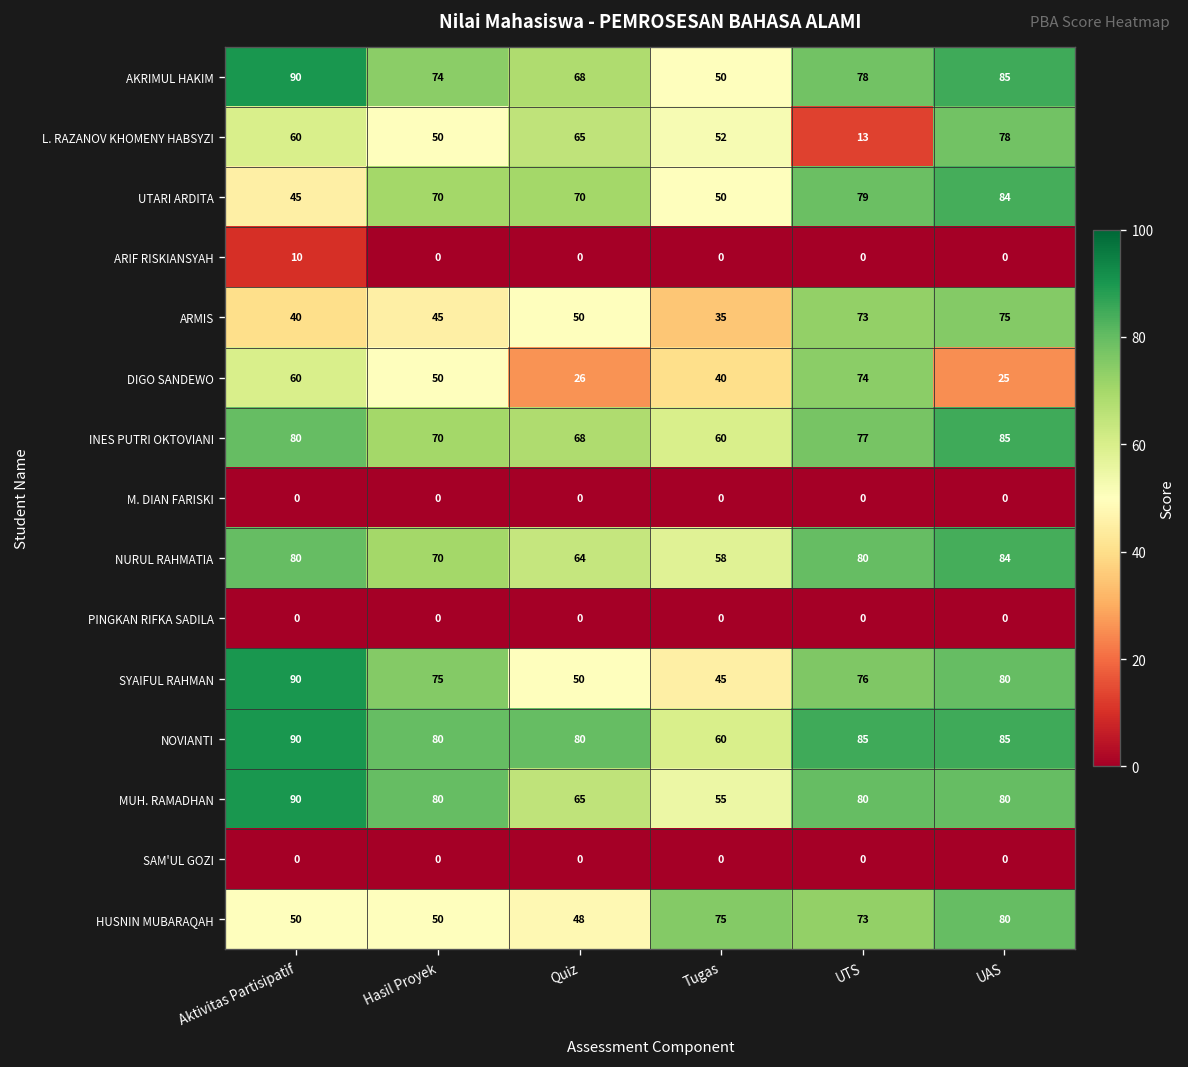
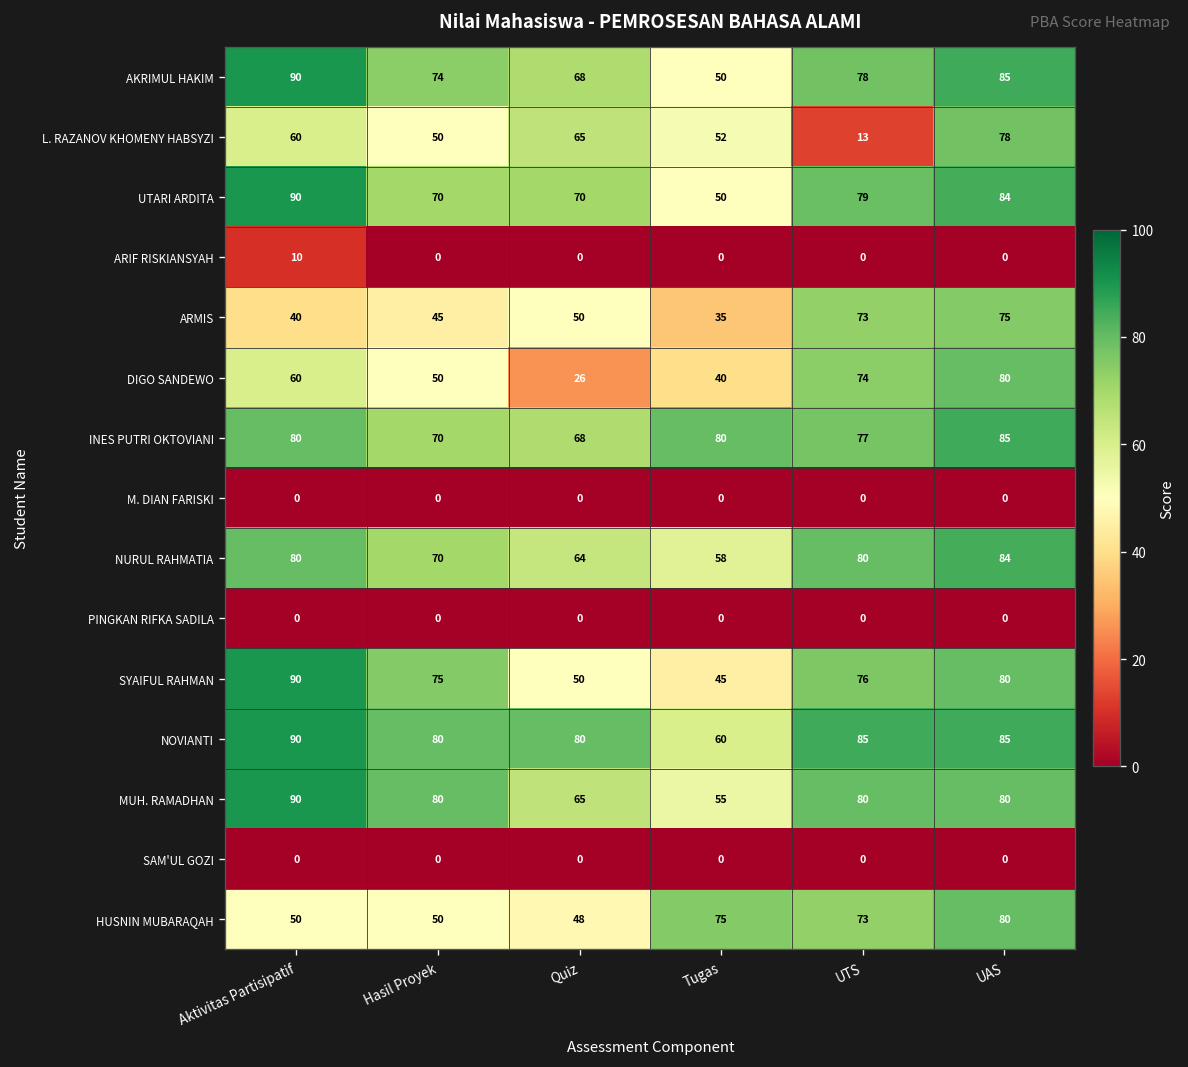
  {
    "AKRIMUL HAKIM": {
      "Aktivitas Partisipatif": 90,
      "Hasil Proyek": 74,
      "Quiz": 68,
      "Tugas": 50,
      "UTS": 78,
      "UAS": 85
    },
    "L. RAZANOV KHOMENY HABSYZI": {
      "Aktivitas Partisipatif": 60,
      "Hasil Proyek": 50,
      "Quiz": 65,
      "Tugas": 52,
      "UTS": 13,
      "UAS": 78
    },
    "UTARI ARDITA": {
-     "Aktivitas Partisipatif": 45,
+     "Aktivitas Partisipatif": 90,
      "Hasil Proyek": 70,
      "Quiz": 70,
      "Tugas": 50,
      "UTS": 79,
      "UAS": 84
    },
    "ARIF RISKIANSYAH": {
      "Aktivitas Partisipatif": 10,
      "Hasil Proyek": 0,
      "Quiz": 0,
      "Tugas": 0,
      "UTS": 0,
      "UAS": 0
    },
    "ARMIS": {
      "Aktivitas Partisipatif": 40,
      "Hasil Proyek": 45,
      "Quiz": 50,
      "Tugas": 35,
      "UTS": 73,
      "UAS": 75
    },
    "DIGO SANDEWO": {
      "Aktivitas Partisipatif": 60,
      "Hasil Proyek": 50,
      "Quiz": 26,
      "Tugas": 40,
      "UTS": 74,
-     "UAS": 25
+     "UAS": 80
    },
    "INES PUTRI OKTOVIANI": {
      "Aktivitas Partisipatif": 80,
      "Hasil Proyek": 70,
      "Quiz": 68,
-     "Tugas": 60,
+     "Tugas": 80,
      "UTS": 77,
      "UAS": 85
    },
    "M. DIAN FARISKI": {
      "Aktivitas Partisipatif": 0,
      "Hasil Proyek": 0,
      "Quiz": 0,
      "Tugas": 0,
      "UTS": 0,
      "UAS": 0
    },
    "NURUL RAHMATIA": {
      "Aktivitas Partisipatif": 80,
      "Hasil Proyek": 70,
      "Quiz": 64,
      "Tugas": 58,
      "UTS": 80,
      "UAS": 84
    },
    "PINGKAN RIFKA SADILA": {
      "Aktivitas Partisipatif": 0,
      "Hasil Proyek": 0,
      "Quiz": 0,
      "Tugas": 0,
      "UTS": 0,
      "UAS": 0
    },
    "SYAIFUL RAHMAN": {
      "Aktivitas Partisipatif": 90,
      "Hasil Proyek": 75,
      "Quiz": 50,
      "Tugas": 45,
      "UTS": 76,
      "UAS": 80
    },
    "NOVIANTI": {
      "Aktivitas Partisipatif": 90,
      "Hasil Proyek": 80,
      "Quiz": 80,
      "Tugas": 60,
      "UTS": 85,
      "UAS": 85
    },
    "MUH. RAMADHAN": {
      "Aktivitas Partisipatif": 90,
      "Hasil Proyek": 80,
      "Quiz": 65,
      "Tugas": 55,
      "UTS": 80,
      "UAS": 80
    },
    "SAM'UL GOZI": {
      "Aktivitas Partisipatif": 0,
      "Hasil Proyek": 0,
      "Quiz": 0,
      "Tugas": 0,
      "UTS": 0,
      "UAS": 0
    },
    "HUSNIN MUBARAQAH": {
      "Aktivitas Partisipatif": 50,
      "Hasil Proyek": 50,
      "Quiz": 48,
      "Tugas": 75,
      "UTS": 73,
      "UAS": 80
    }
  }
